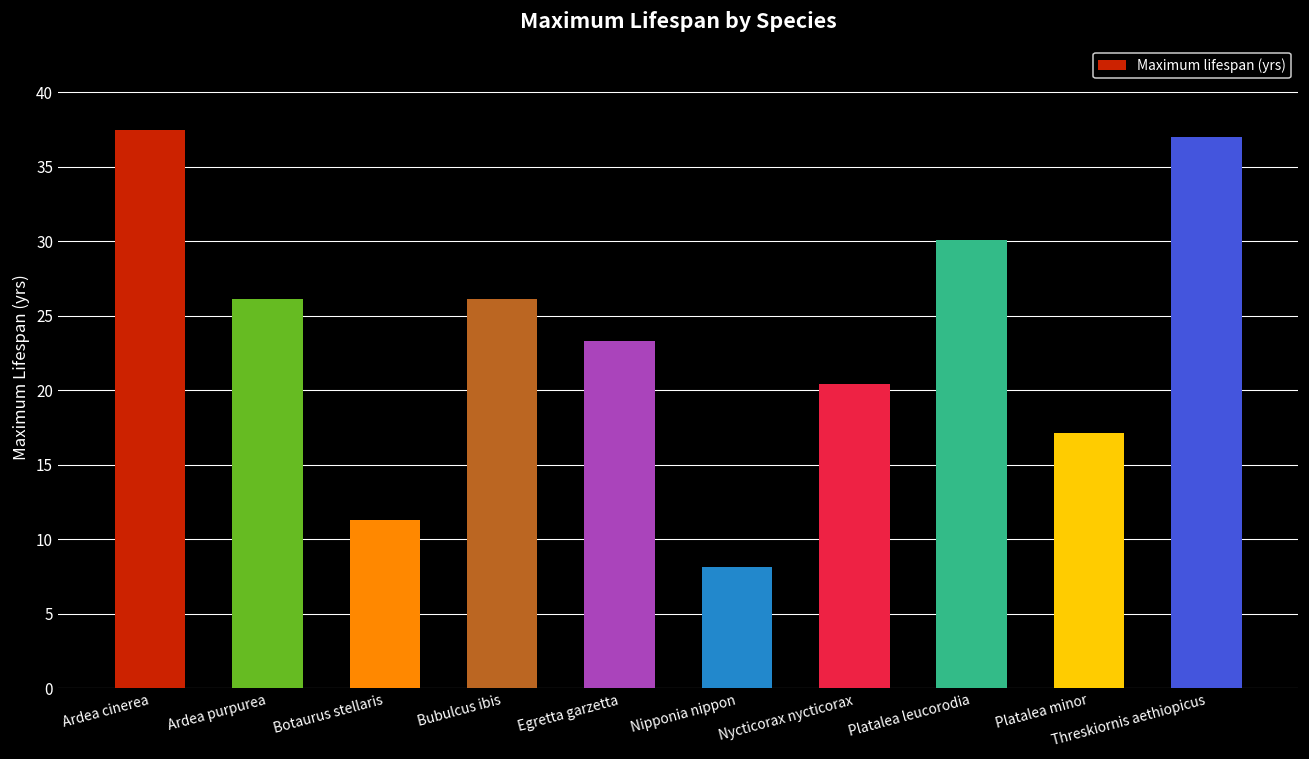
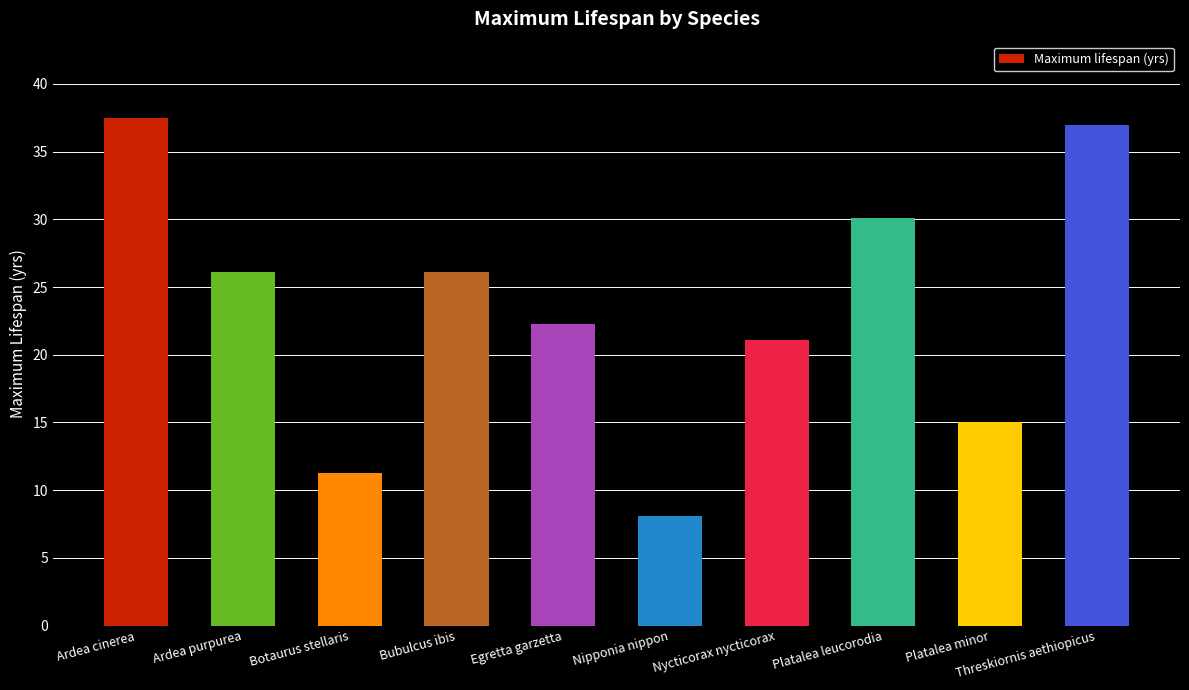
  {
    "Ardea cinerea": 37.5,
    "Ardea purpurea": 26.1,
    "Botaurus stellaris": 11.3,
    "Bubulcus ibis": 26.1,
-   "Egretta garzetta": 23.3,
+   "Egretta garzetta": 22.3,
    "Nipponia nippon": 8.1,
-   "Nycticorax nycticorax": 20.4,
+   "Nycticorax nycticorax": 21.1,
    "Platalea leucorodia": 30.1,
-   "Platalea minor": 17.1,
+   "Platalea minor": 15.0,
    "Threskiornis aethiopicus": 37.0
  }
